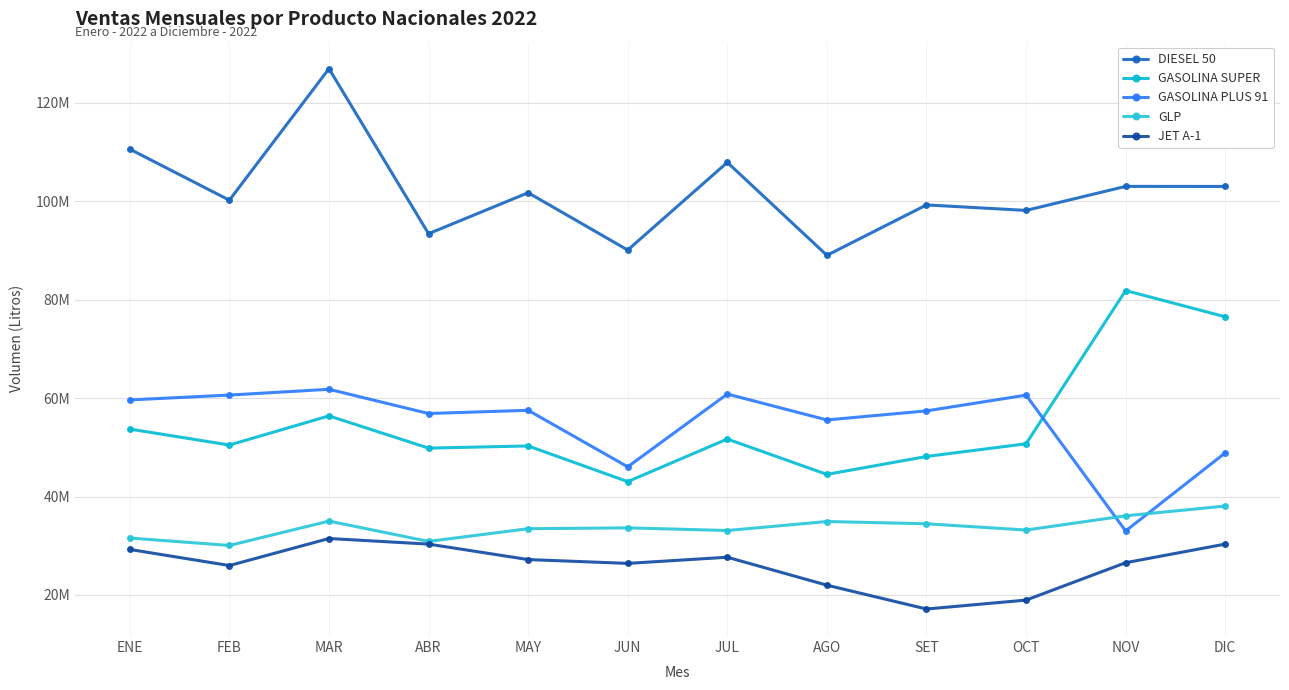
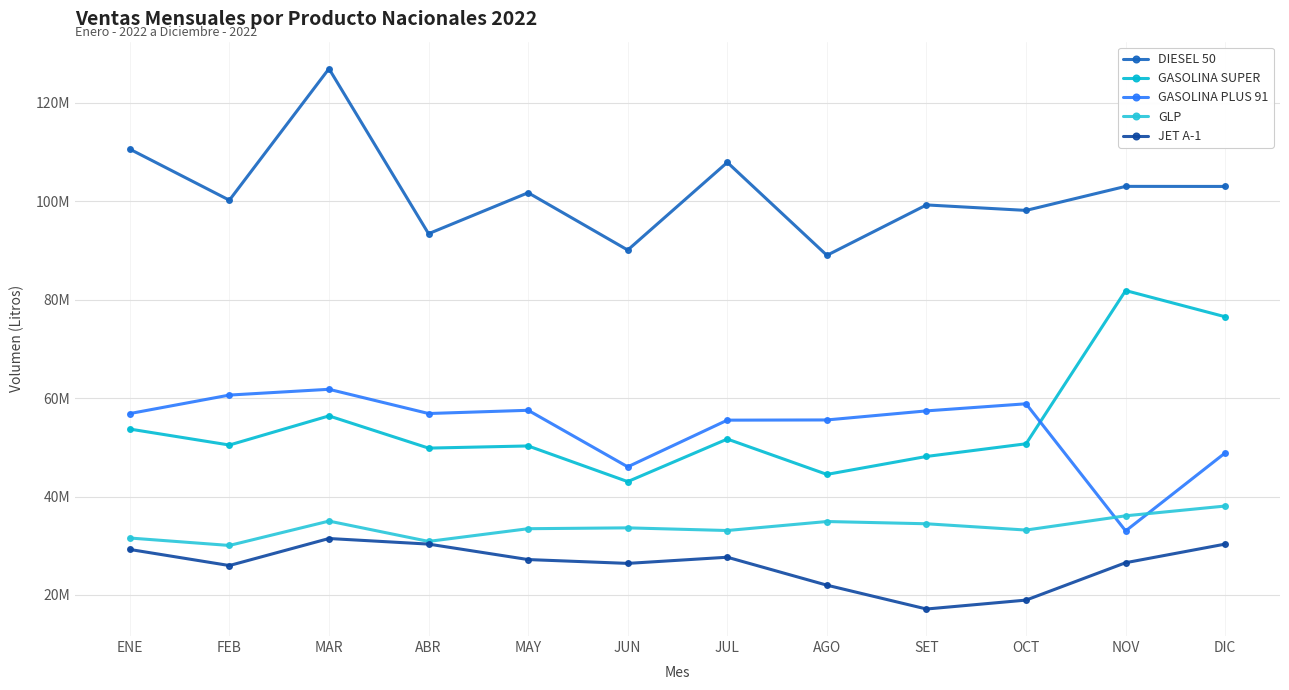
  {
    "GASOLINA PLUS 91": {
-     "ENE": 60000000,
+     "ENE": 57000000,
      "FEB": 61000000,
      "MAR": 62000000,
      "ABR": 57000000,
      "MAY": 58000000,
      "JUN": 46000000,
-     "JUL": 61000000,
+     "JUL": 56000000,
      "AGO": 56000000,
      "SET": 57000000,
-     "OCT": 61000000,
+     "OCT": 59000000,
      "NOV": 33000000,
      "DIC": 49000000
    }
  }
